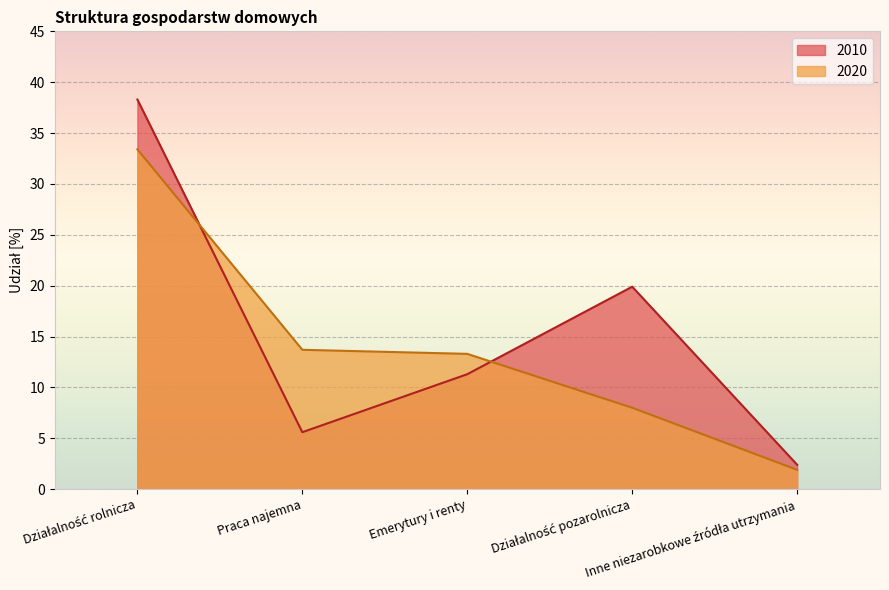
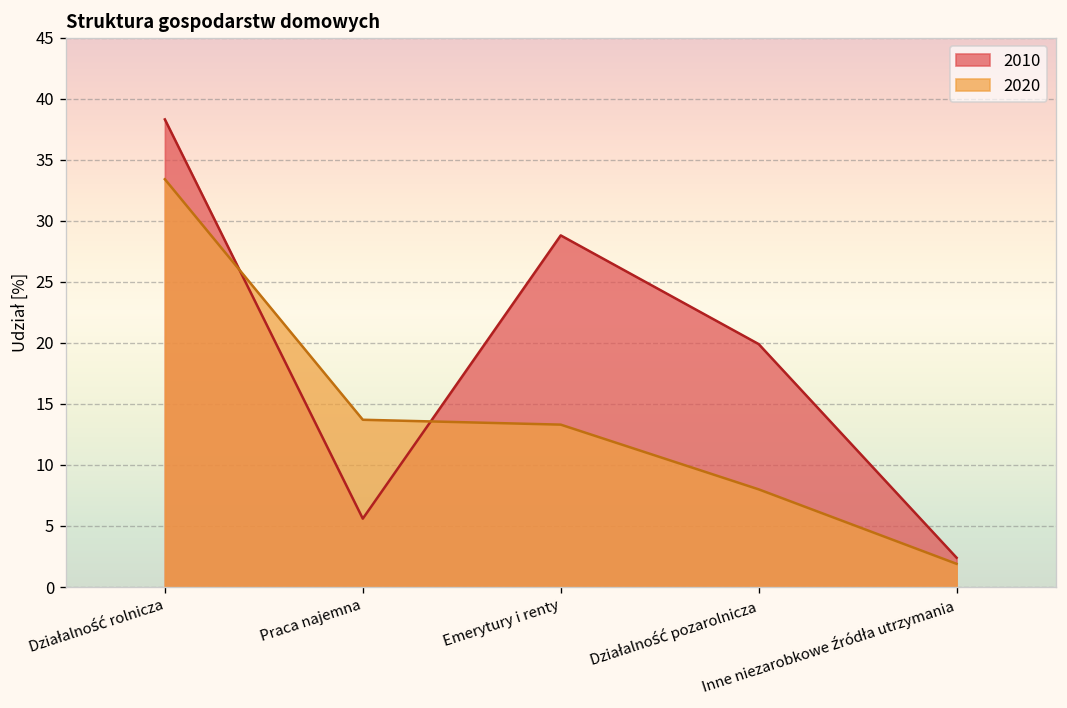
  {
    "2010": {
      "Działalność rolnicza": 38.3,
      "Praca najemna": 5.6,
-     "Emerytury i renty": 11.3,
+     "Emerytury i renty": 28.8,
      "Działalność pozarolnicza": 19.9,
      "Inne niezarobkowe źródła utrzymania": 2.4
    },
    "2020": {
      "Działalność rolnicza": 33.4,
      "Praca najemna": 13.7,
      "Emerytury i renty": 13.3,
      "Działalność pozarolnicza": 8.0,
      "Inne niezarobkowe źródła utrzymania": 1.9
    }
  }
